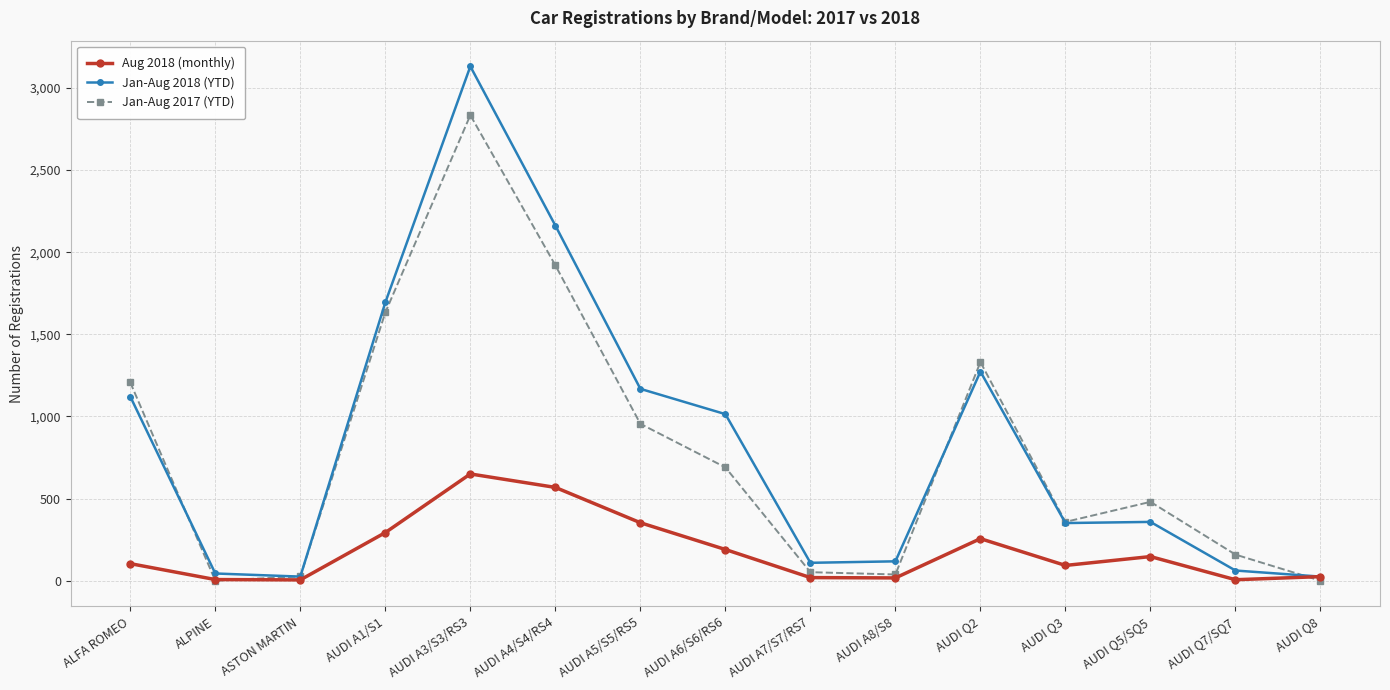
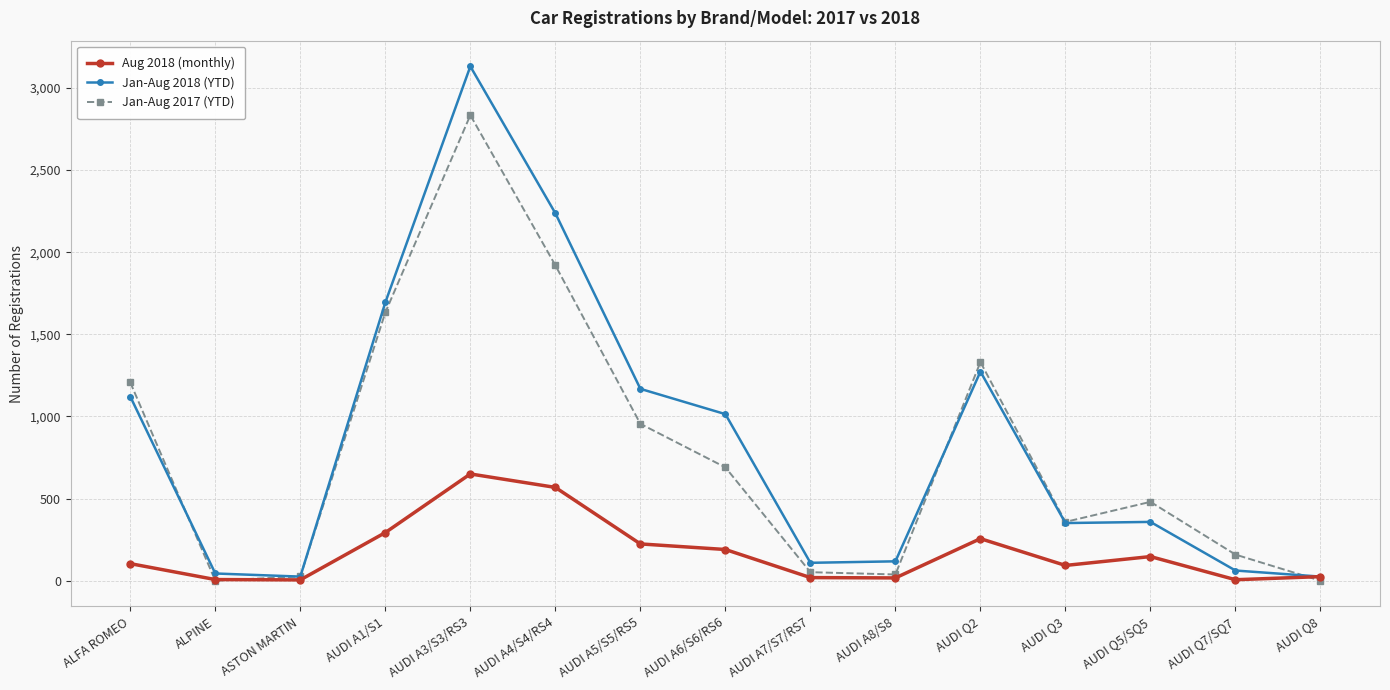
  {
    "Aug 2018 (monthly)": {
      "ALFA ROMEO": "100",
      "ASTON MARTIN": "10",
      "AUDI A1/S1": "290",
      "AUDI A3/S3/RS3": "650",
      "AUDI A4/S4/RS4": "570",
-     "AUDI A5/S5/RS5": "350",
+     "AUDI A5/S5/RS5": "220",
      "AUDI A6/S6/RS6": "190",
      "AUDI A7/S7/RS7": "20",
      "AUDI A8/S8": "20",
      "AUDI Q2": "260",
      "AUDI Q3": "90",
      "AUDI Q5/SQ5": "150",
      "AUDI Q7/SQ7": "10"
    },
    "Jan-Aug 2018 (YTD)": {
      "ALFA ROMEO": "1,120",
      "ALPINE": "40",
      "AUDI A1/S1": "1,690",
      "AUDI A3/S3/RS3": "3,130",
-     "AUDI A4/S4/RS4": "2,160",
+     "AUDI A4/S4/RS4": "2,240",
      "AUDI A5/S5/RS5": "1,170",
      "AUDI A6/S6/RS6": "1,010",
      "AUDI A7/S7/RS7": "110",
      "AUDI A8/S8": "120",
      "AUDI Q2": "1,270",
      "AUDI Q5/SQ5": "360",
      "AUDI Q7/SQ7": "60"
    },
    "Jan-Aug 2017 (YTD)": {
      "ALFA ROMEO": "1,210",
      "AUDI A1/S1": "1,630",
      "AUDI A3/S3/RS3": "2,830",
      "AUDI A4/S4/RS4": "1,920",
      "AUDI A5/S5/RS5": "960",
      "AUDI A6/S6/RS6": "690",
      "AUDI A7/S7/RS7": "50",
      "AUDI A8/S8": "40",
      "AUDI Q2": "1,330",
      "AUDI Q5/SQ5": "480",
      "AUDI Q7/SQ7": "160",
      "AUDI Q8": "0"
    }
  }
